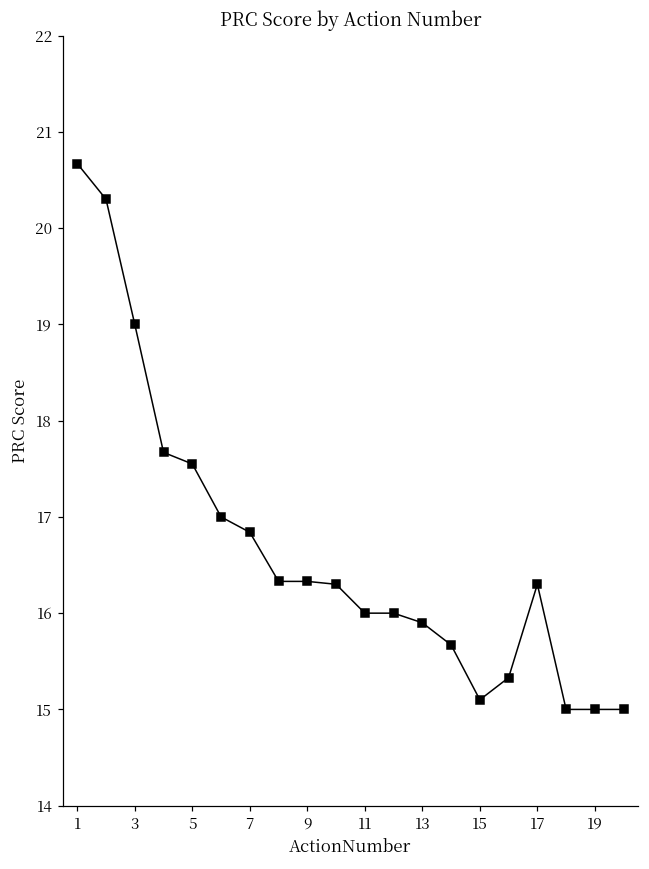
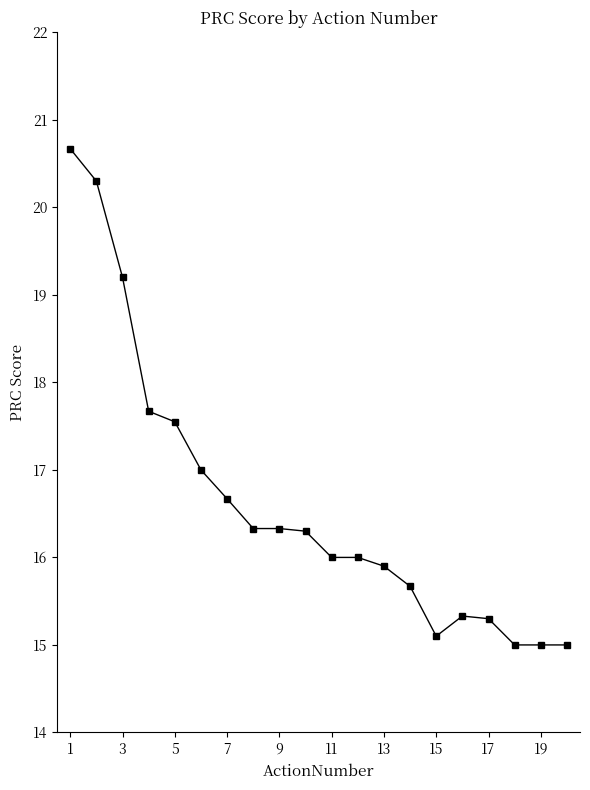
  {
    "1": 20.7,
-   "3": 19.0,
+   "3": 19.2,
    "5": 17.6,
-   "7": 16.8,
+   "7": 16.7,
    "9": 16.3,
    "11": 16.0,
    "13": 15.9,
    "15": 15.1,
-   "17": 16.3,
+   "17": 15.3,
    "19": 15.0
  }
